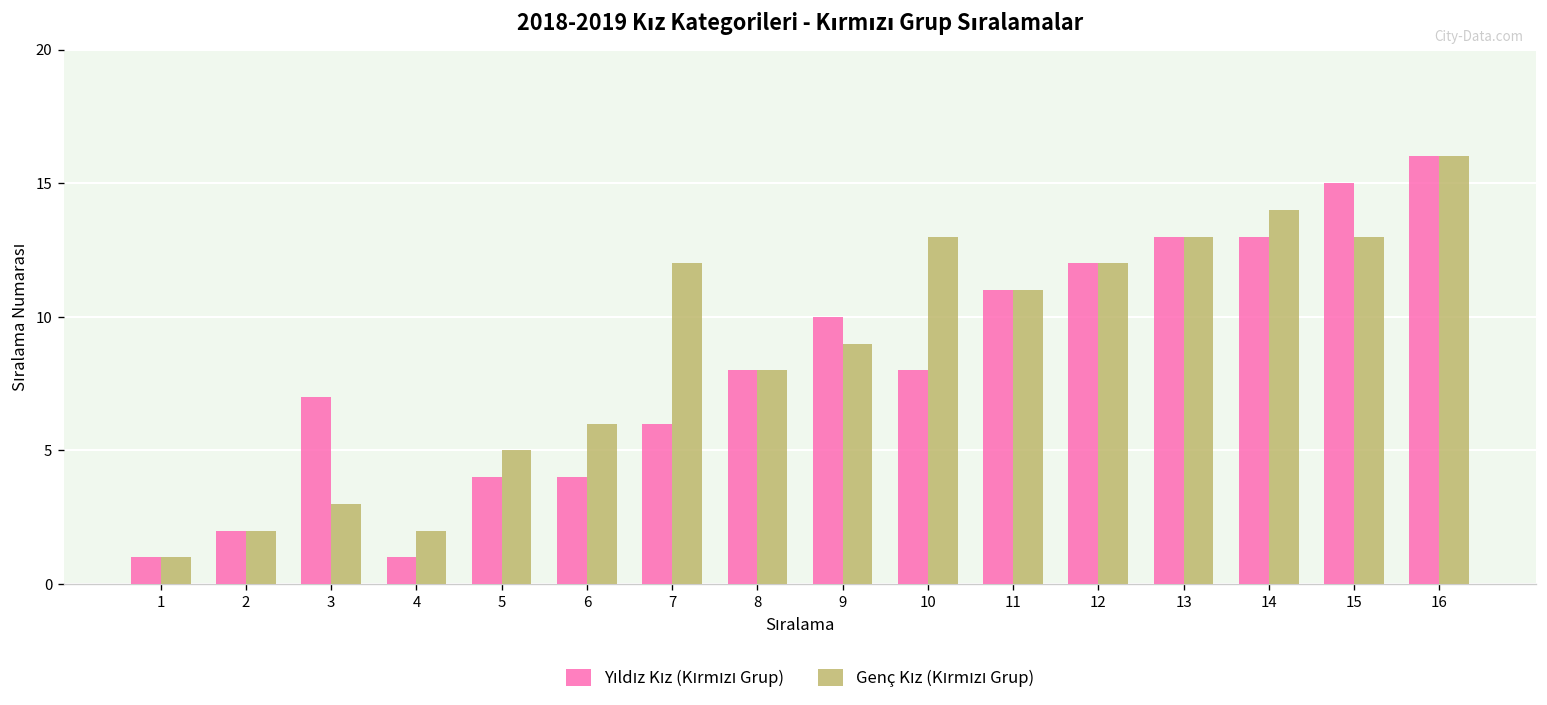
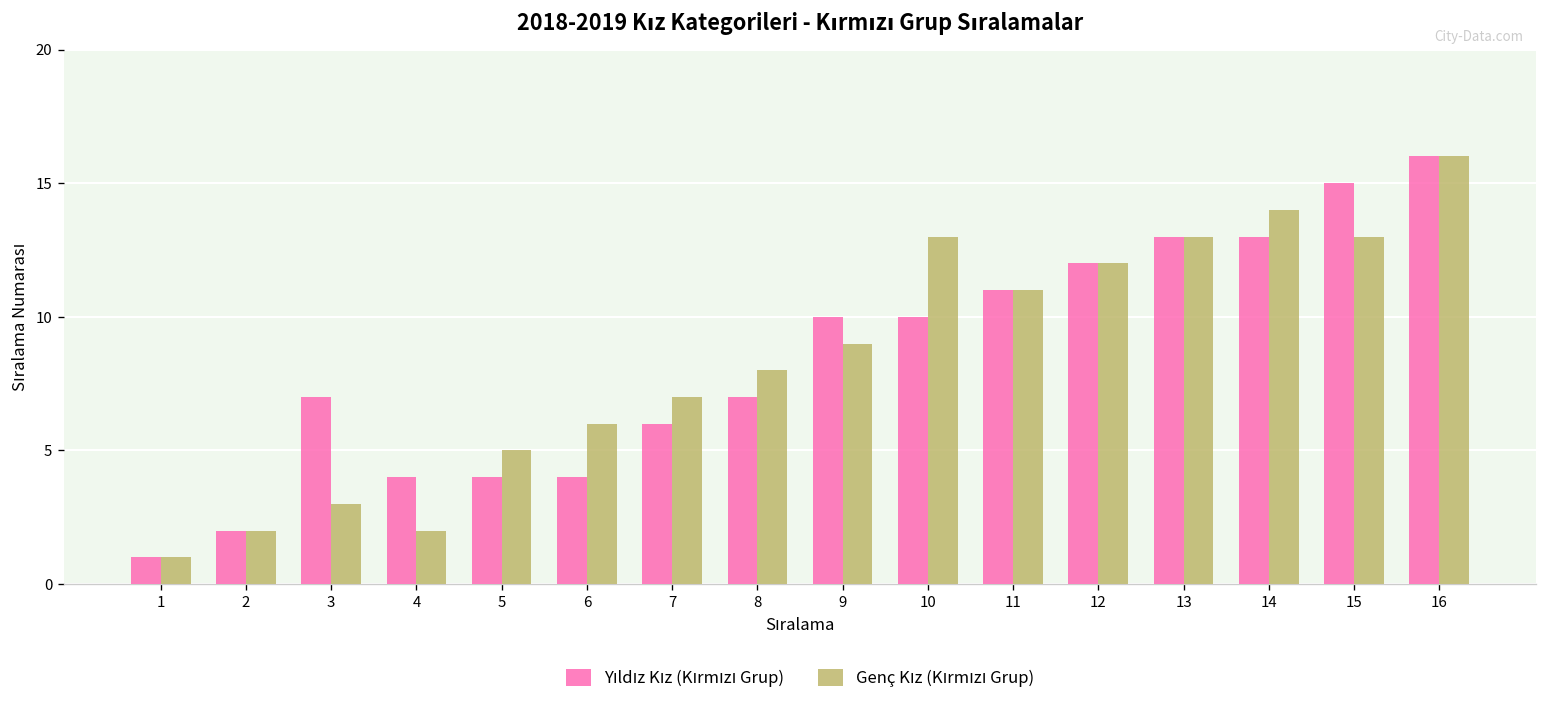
  {
    "Yıldız Kız (Kırmızı Grup)": {
      "1": 1,
      "2": 2,
      "3": 7,
-     "4": 1,
+     "4": 4,
      "5": 4,
      "6": 4,
      "7": 6,
-     "8": 8,
+     "8": 7,
      "9": 10,
-     "10": 8,
+     "10": 10,
      "11": 11,
      "12": 12,
      "13": 13,
      "14": 13,
      "15": 15,
      "16": 16
    },
    "Genç Kız (Kırmızı Grup)": {
      "1": 1,
      "2": 2,
      "3": 3,
      "4": 2,
      "5": 5,
      "6": 6,
-     "7": 12,
+     "7": 7,
      "8": 8,
      "9": 9,
      "10": 13,
      "11": 11,
      "12": 12,
      "13": 13,
      "14": 14,
      "15": 13,
      "16": 16
    }
  }
